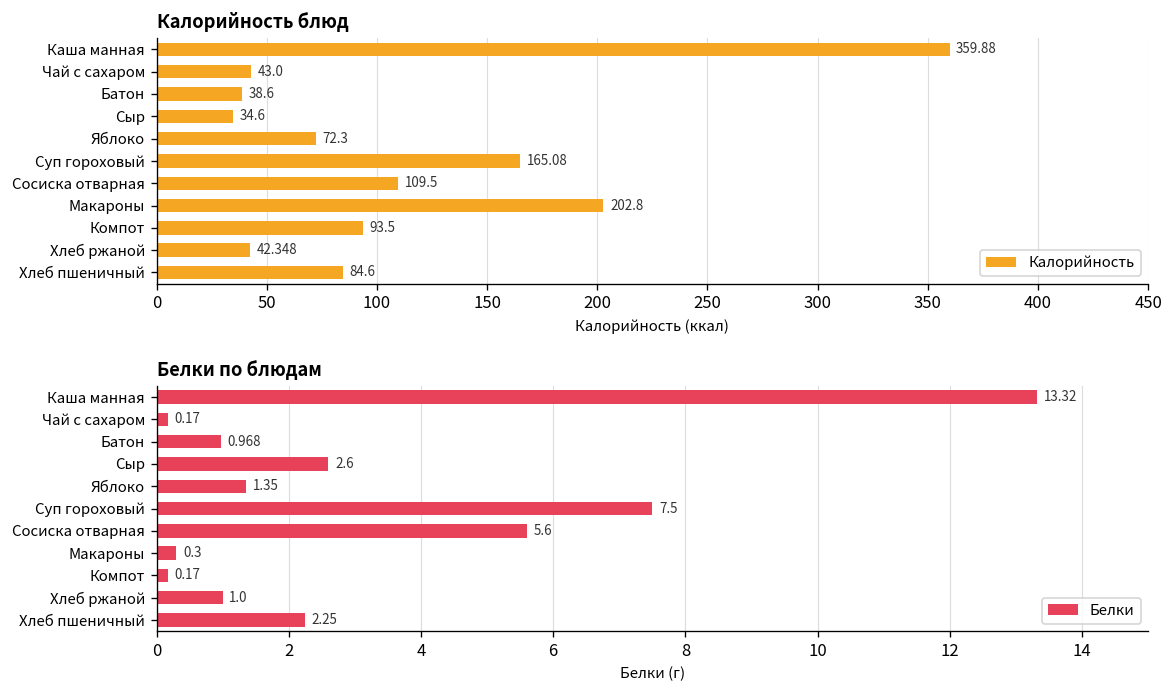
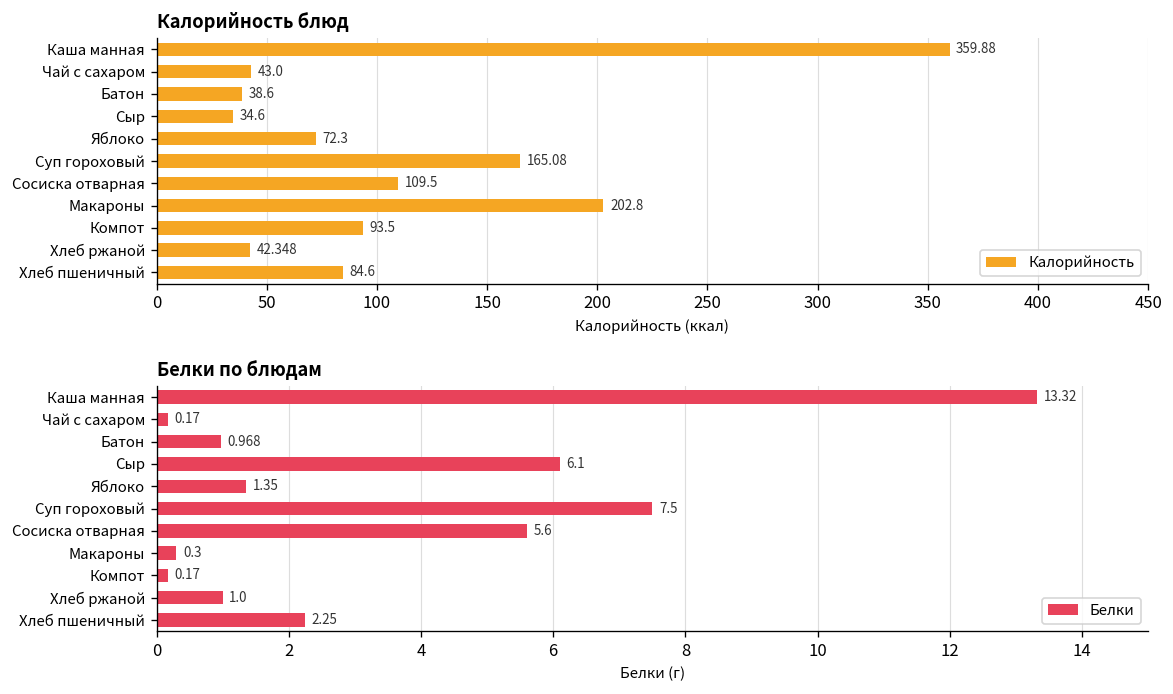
  {
    "Калорийность блюд": {
      "Каша манная": 359.88,
      "Чай с сахаром": 43.0,
      "Батон": 38.6,
      "Сыр": 34.6,
      "Яблоко": 72.3,
      "Суп гороховый": 165.08,
      "Сосиска отварная": 109.5,
      "Макароны": 202.8,
      "Компот": 93.5,
      "Хлеб ржаной": 42.348,
      "Хлеб пшеничный": 84.6
    },
    "Белки по блюдам": {
      "Каша манная": 13.32,
      "Чай с сахаром": 0.17,
      "Батон": 0.968,
-     "Сыр": 2.6,
+     "Сыр": 6.1,
      "Яблоко": 1.35,
      "Суп гороховый": 7.5,
      "Сосиска отварная": 5.6,
      "Макароны": 0.3,
      "Компот": 0.17,
      "Хлеб ржаной": 1.0,
      "Хлеб пшеничный": 2.25
    }
  }
